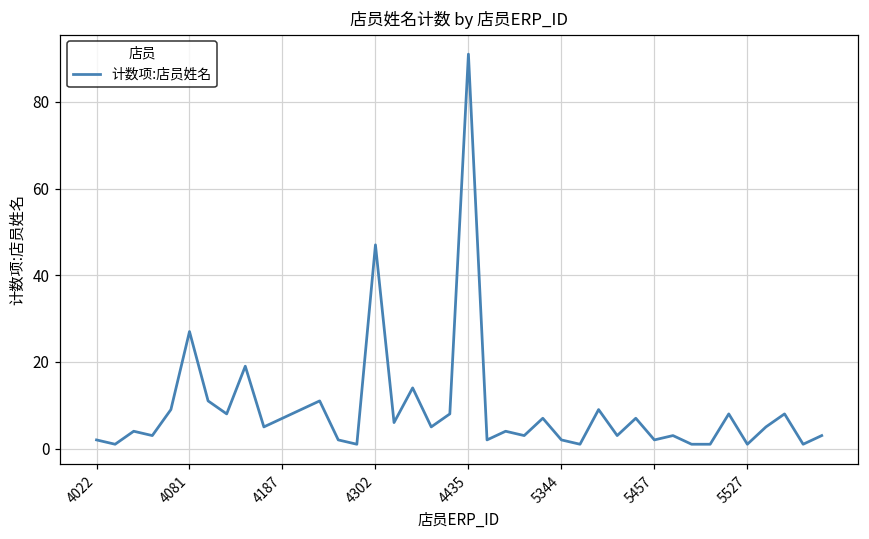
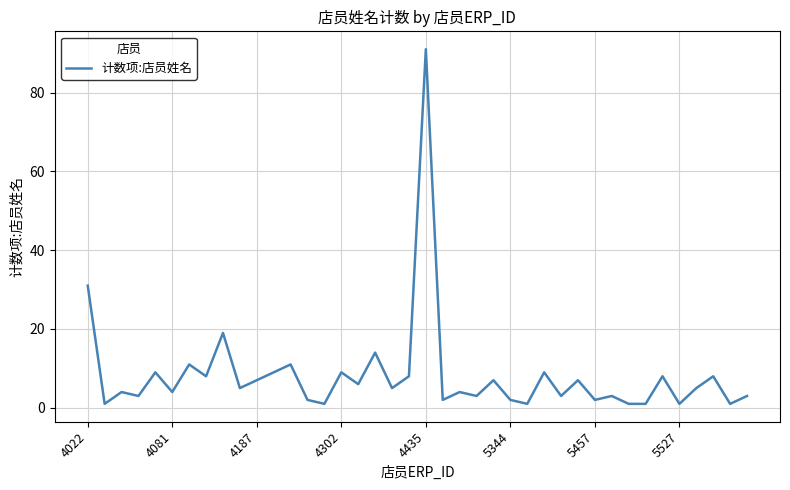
  {
-   "4022": 2,
-   "4081": 27,
+   "4022": 31,
+   "4081": 4,
    "4187": 7,
-   "4302": 47,
+   "4302": 9,
    "4435": 91,
    "5344": 2,
    "5457": 2,
    "5527": 1
  }
